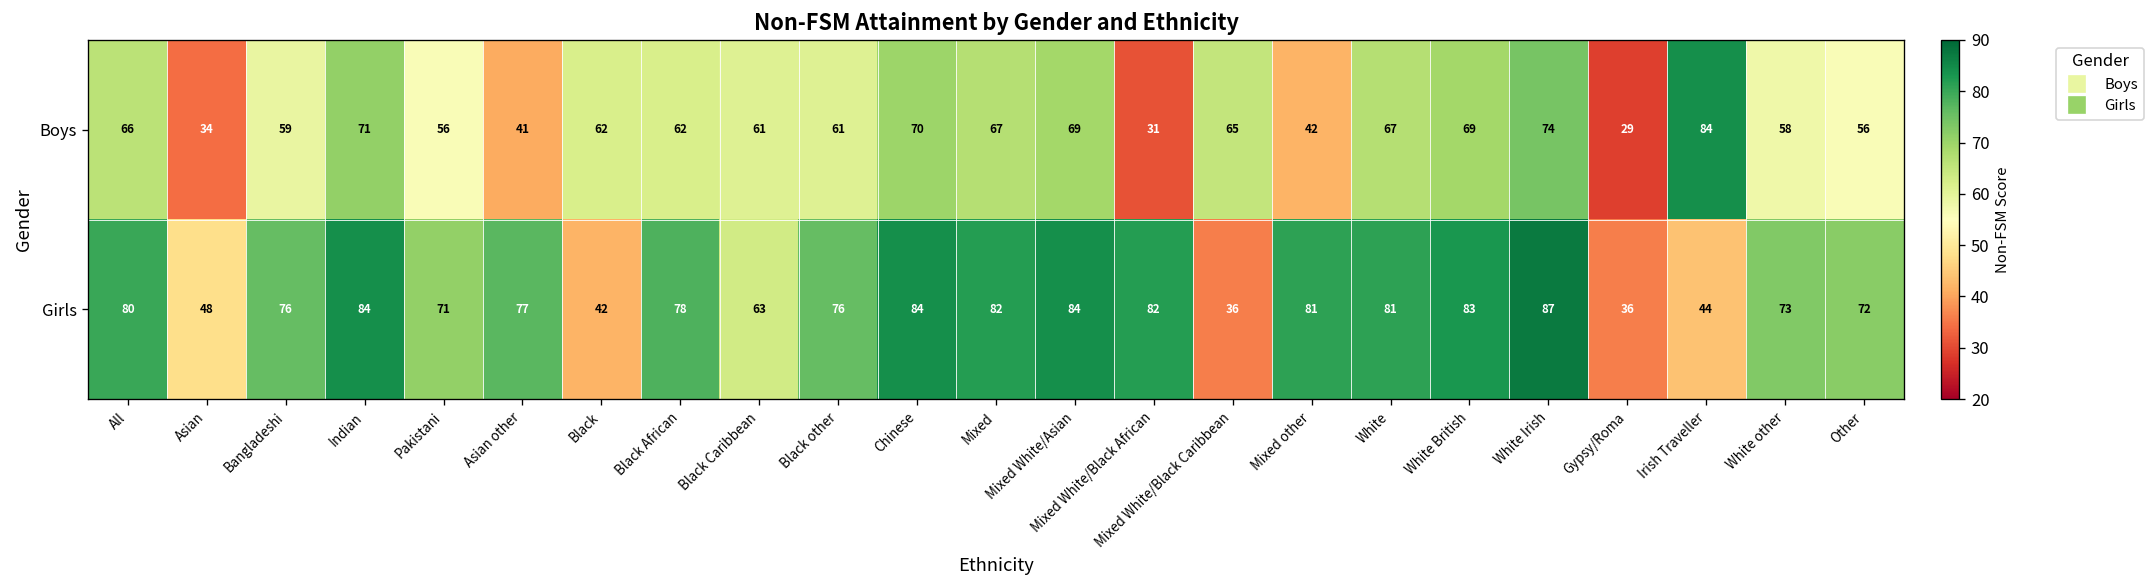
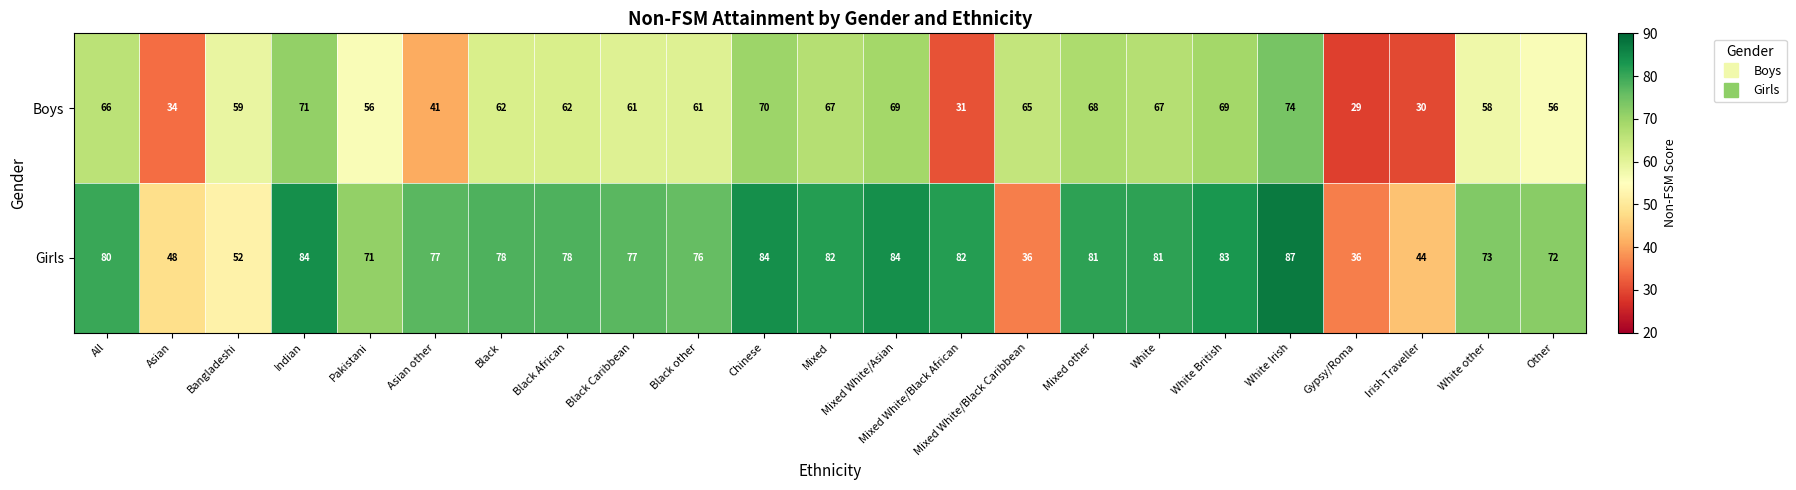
  {
    "Boys": {
      "All": 66,
      "Asian": 34,
      "Bangladeshi": 59,
      "Indian": 71,
      "Pakistani": 56,
      "Asian other": 41,
      "Black": 62,
      "Black African": 62,
      "Black Caribbean": 61,
      "Black other": 61,
      "Chinese": 70,
      "Mixed": 67,
      "Mixed White/Asian": 69,
      "Mixed White/Black African": 31,
      "Mixed White/Black Caribbean": 65,
-     "Mixed other": 42,
+     "Mixed other": 68,
      "White": 67,
      "White British": 69,
      "White Irish": 74,
      "Gypsy/Roma": 29,
-     "Irish Traveller": 84,
+     "Irish Traveller": 30,
      "White other": 58,
      "Other": 56
    },
    "Girls": {
      "All": 80,
      "Asian": 48,
-     "Bangladeshi": 76,
+     "Bangladeshi": 52,
      "Indian": 84,
      "Pakistani": 71,
      "Asian other": 77,
-     "Black": 42,
+     "Black": 78,
      "Black African": 78,
-     "Black Caribbean": 63,
+     "Black Caribbean": 77,
      "Black other": 76,
      "Chinese": 84,
      "Mixed": 82,
      "Mixed White/Asian": 84,
      "Mixed White/Black African": 82,
      "Mixed White/Black Caribbean": 36,
      "Mixed other": 81,
      "White": 81,
      "White British": 83,
      "White Irish": 87,
      "Gypsy/Roma": 36,
      "Irish Traveller": 44,
      "White other": 73,
      "Other": 72
    }
  }
